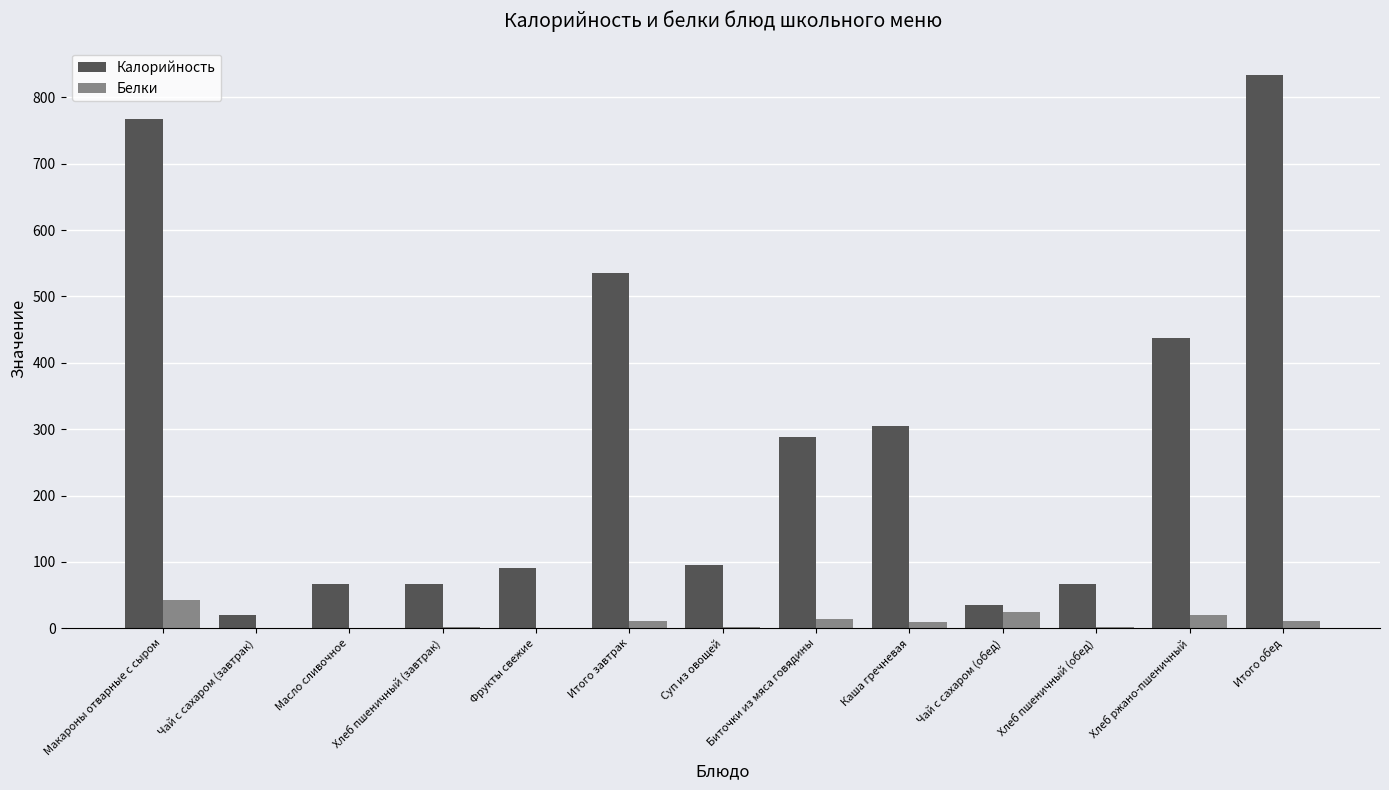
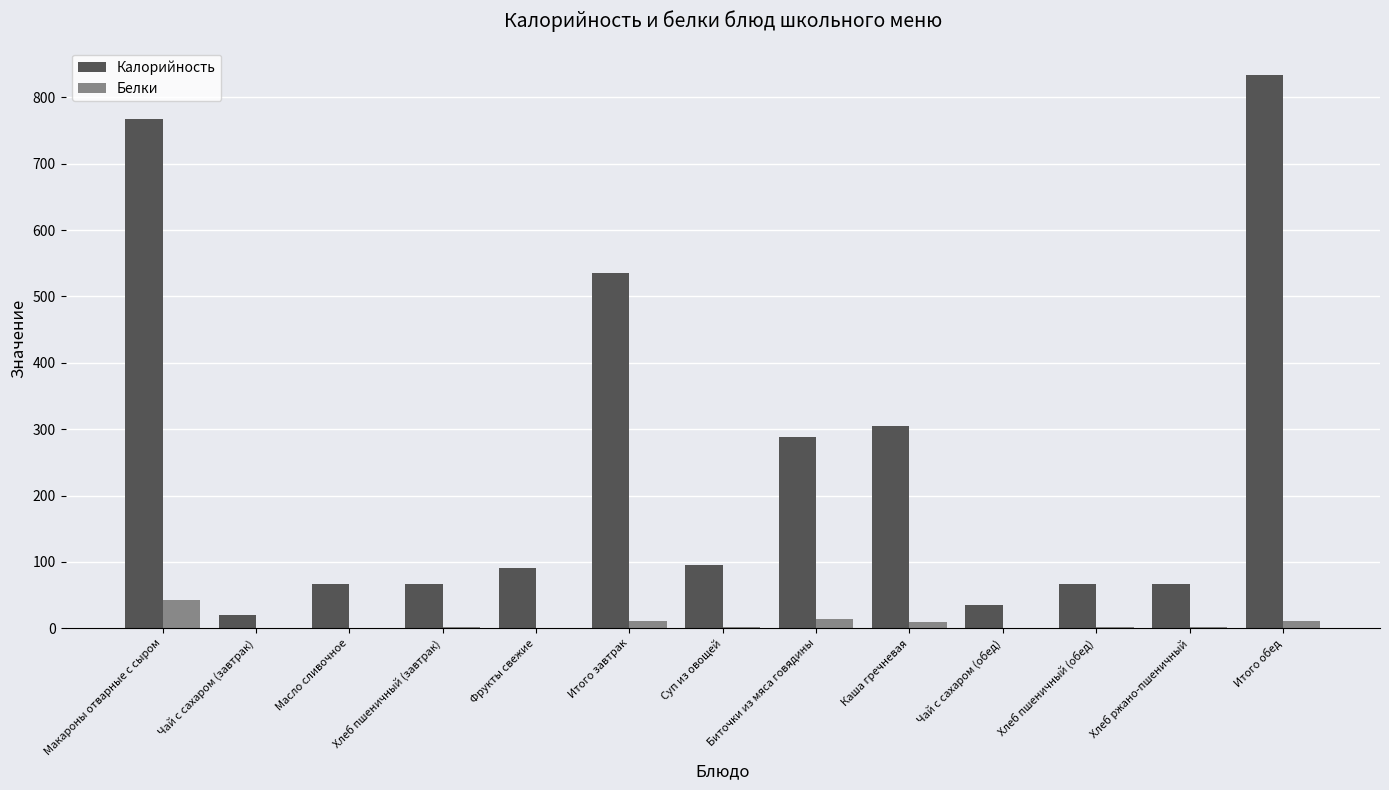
  {
    "Калорийность": {
      "Макароны отварные с сыром": 770,
      "Чай с сахаром (завтрак)": 20,
      "Масло сливочное": 70,
      "Хлеб пшеничный (завтрак)": 70,
      "Фрукты свежие": 90,
      "Итого завтрак": 540,
      "Суп из овощей": 100,
      "Биточки из мяса говядины": 290,
      "Каша гречневая": 300,
      "Чай с сахаром (обед)": 30,
      "Хлеб пшеничный (обед)": 70,
-     "Хлеб ржано-пшеничный": 440,
+     "Хлеб ржано-пшеничный": 70,
      "Итого обед": 830
    },
    "Белки": {
      "Макароны отварные с сыром": 40,
      "Итого завтрак": 10,
      "Биточки из мяса говядины": 10,
      "Каша гречневая": 10,
-     "Чай с сахаром (обед)": 20,
-     "Хлеб ржано-пшеничный": 20,
+     "Чай с сахаром (обед)": 0,
+     "Хлеб ржано-пшеничный": 0,
      "Итого обед": 10
    }
  }
